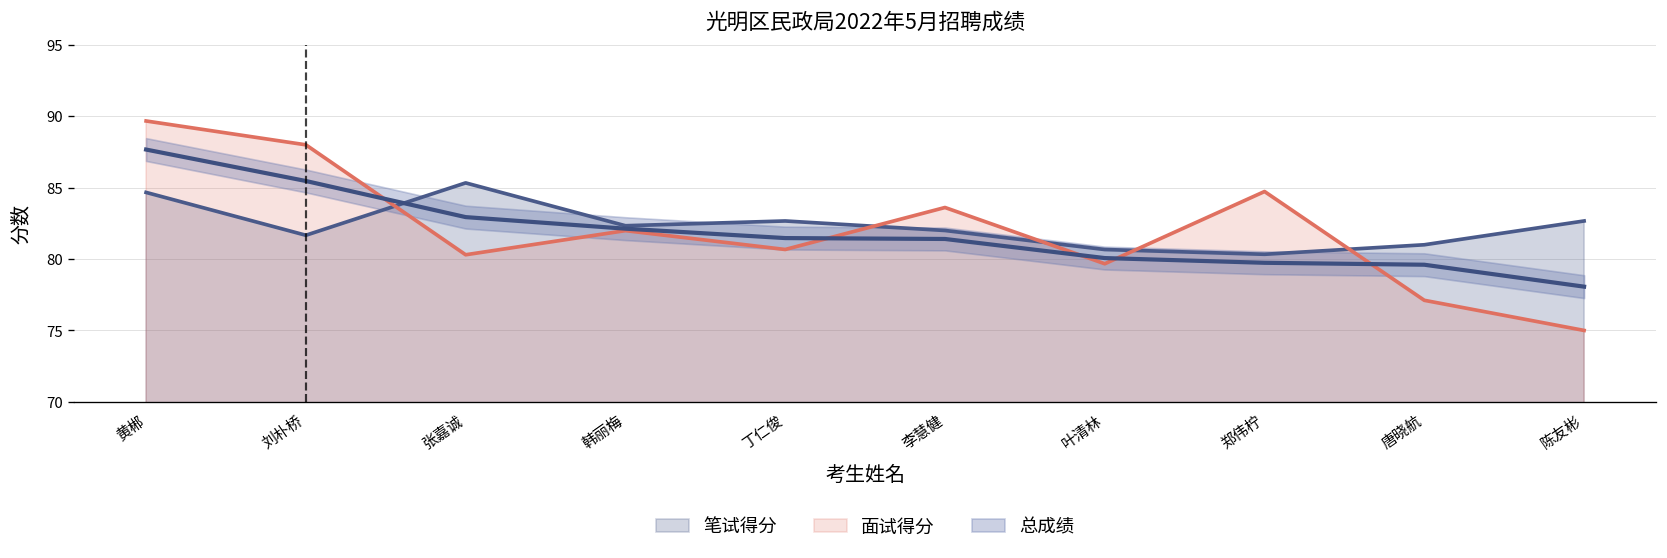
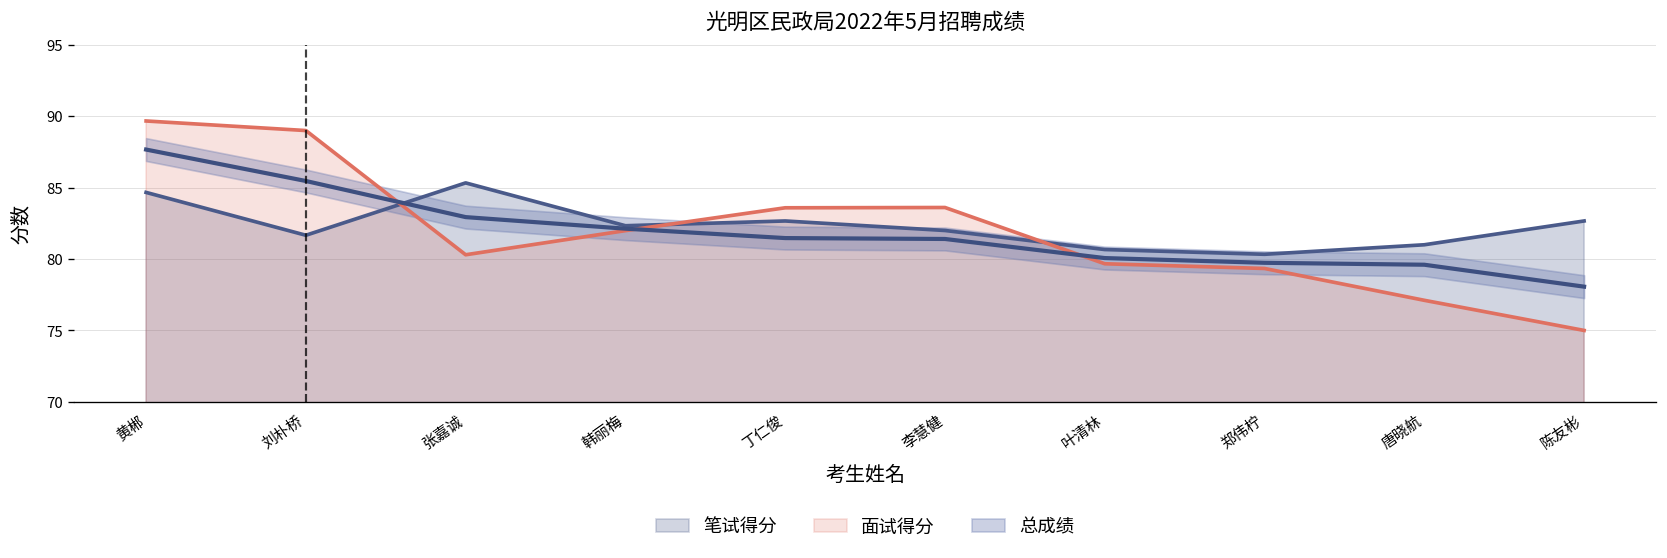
  {
    "面试得分": {
      "黄郴": 89.7,
-     "刘朴桥": 88,
+     "刘朴桥": 89,
      "张嘉诚": 80.3,
-     "丁仁俊": 80.7,
+     "丁仁俊": 83.6,
      "李慧健": 83.6,
      "叶清林": 79.7,
-     "郑伟柠": 84.7,
+     "郑伟柠": 79.3,
      "唐晓航": 77.1,
      "陈友彬": 75.0
    }
  }
